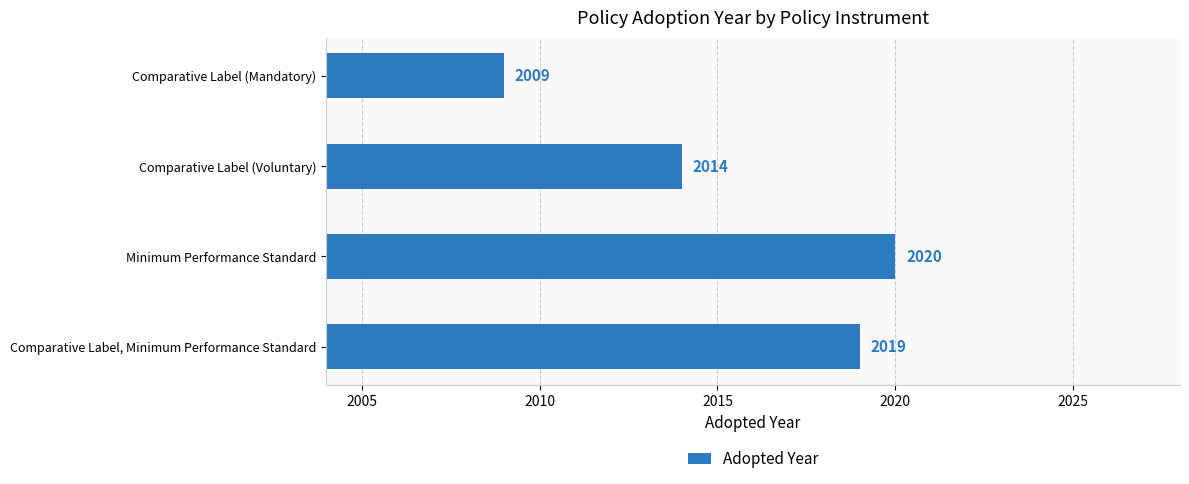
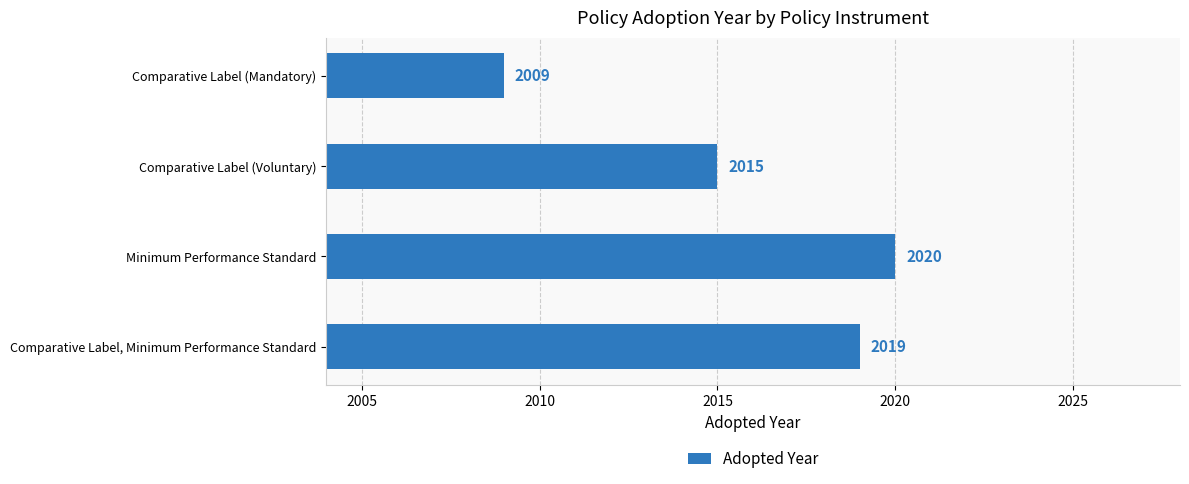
  {
    "Comparative Label (Mandatory)": 2009,
-   "Comparative Label (Voluntary)": 2014,
+   "Comparative Label (Voluntary)": 2015,
    "Minimum Performance Standard": 2020,
    "Comparative Label, Minimum Performance Standard": 2019
  }
